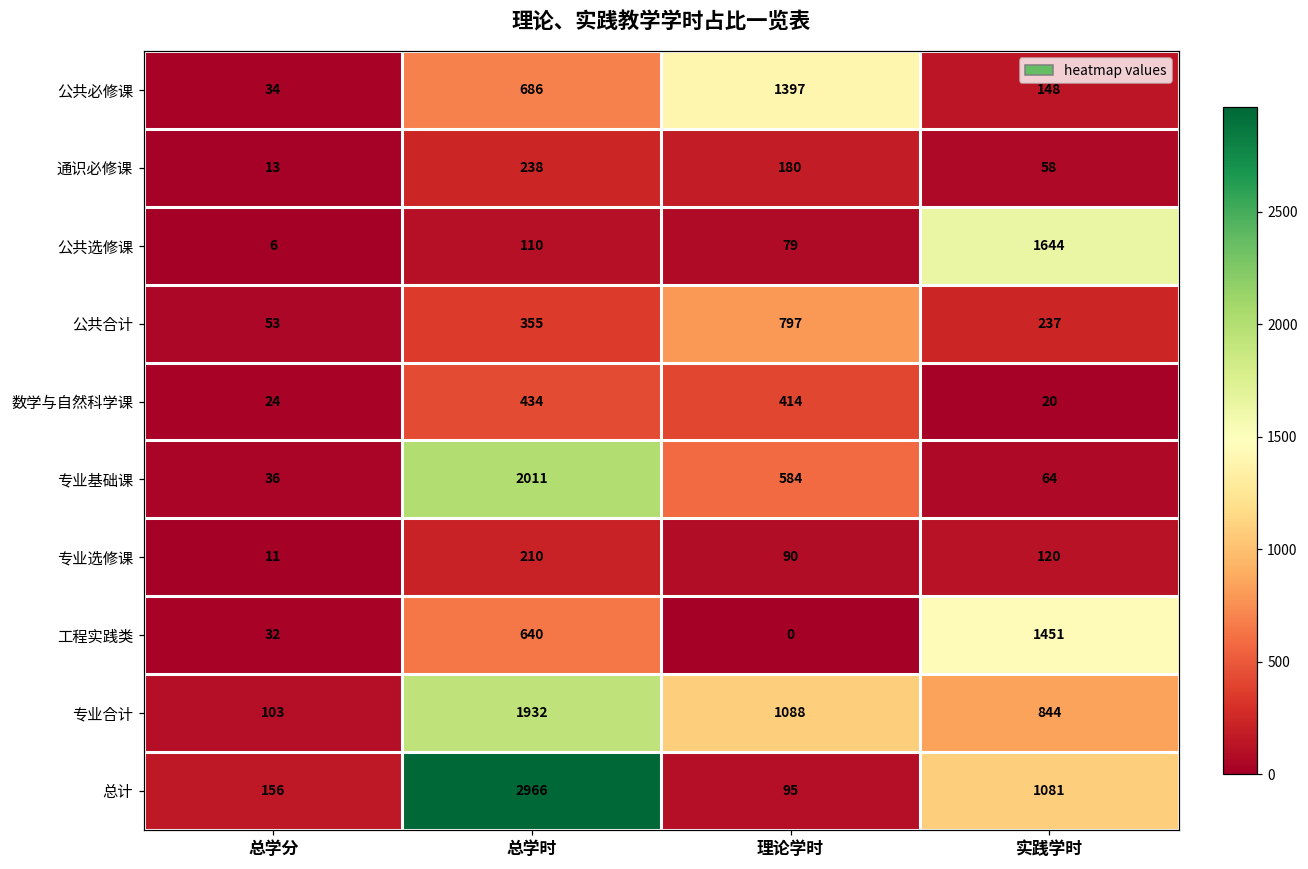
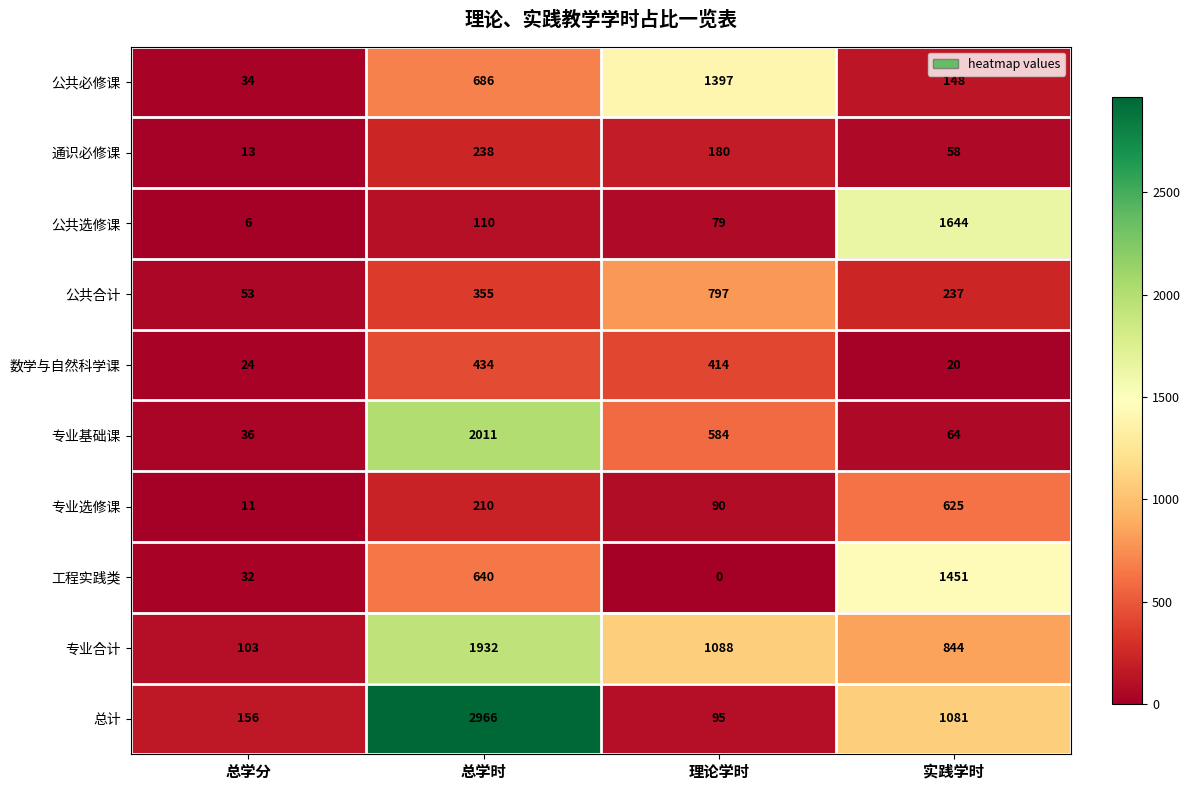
  {
    "公共必修课": {
      "总学分": 34,
      "总学时": 686,
      "理论学时": 1397
    },
    "通识必修课": {
      "总学分": 13,
      "总学时": 238,
      "理论学时": 180,
      "实践学时": 58
    },
    "公共选修课": {
      "总学分": 6,
      "总学时": 110,
      "理论学时": 79,
      "实践学时": 1644
    },
    "公共合计": {
      "总学分": 53,
      "总学时": 355,
      "理论学时": 797,
      "实践学时": 237
    },
    "数学与自然科学课": {
      "总学分": 24,
      "总学时": 434,
      "理论学时": 414,
      "实践学时": 20
    },
    "专业基础课": {
      "总学分": 36,
      "总学时": 2011,
      "理论学时": 584,
      "实践学时": 64
    },
    "专业选修课": {
      "总学分": 11,
      "总学时": 210,
      "理论学时": 90,
-     "实践学时": 120
+     "实践学时": 625
    },
    "工程实践类": {
      "总学分": 32,
      "总学时": 640,
      "理论学时": 0,
      "实践学时": 1451
    },
    "专业合计": {
      "总学分": 103,
      "总学时": 1932,
      "理论学时": 1088,
      "实践学时": 844
    },
    "总计": {
      "总学分": 156,
      "总学时": 2966,
      "理论学时": 95,
      "实践学时": 1081
    }
  }
